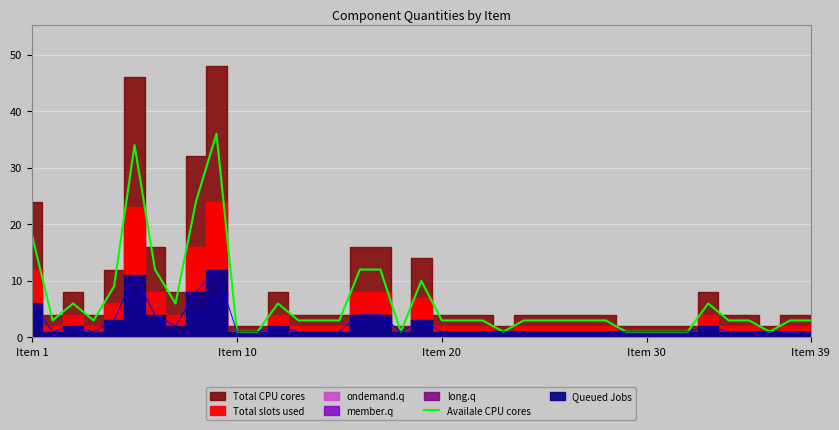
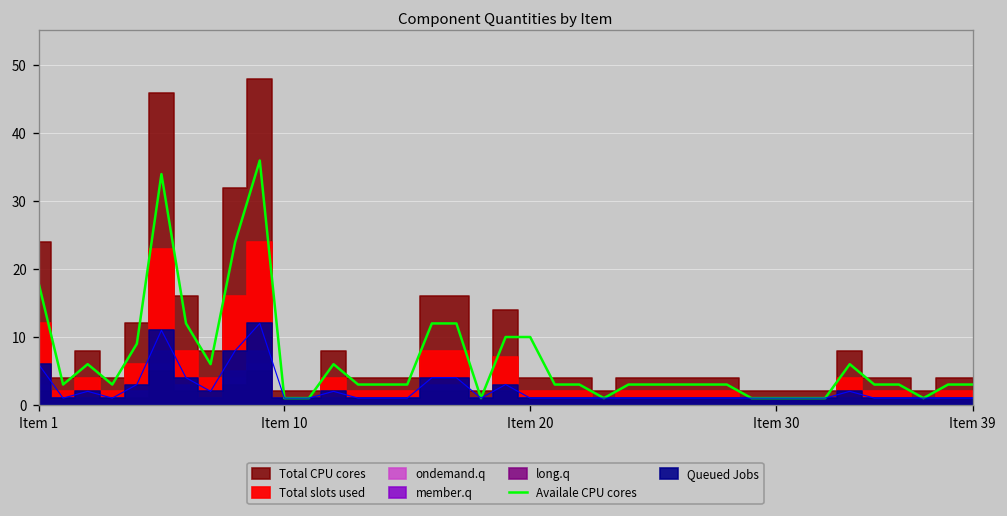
  {
    "Availale CPU cores": {
      "Item 1": 18,
-     "Item 20": 3,
+     "Item 20": 10,
      "Item 39": 3
    }
  }
